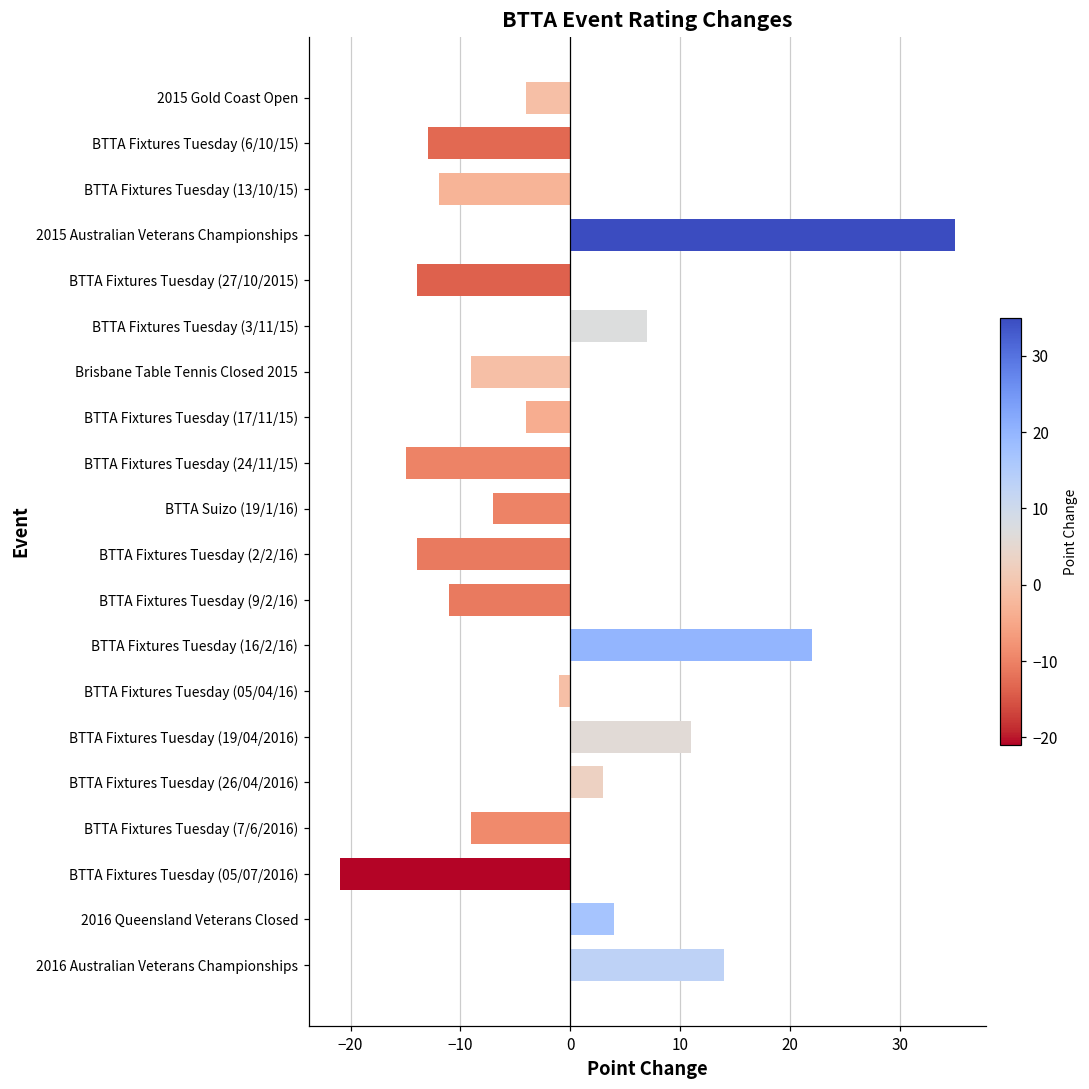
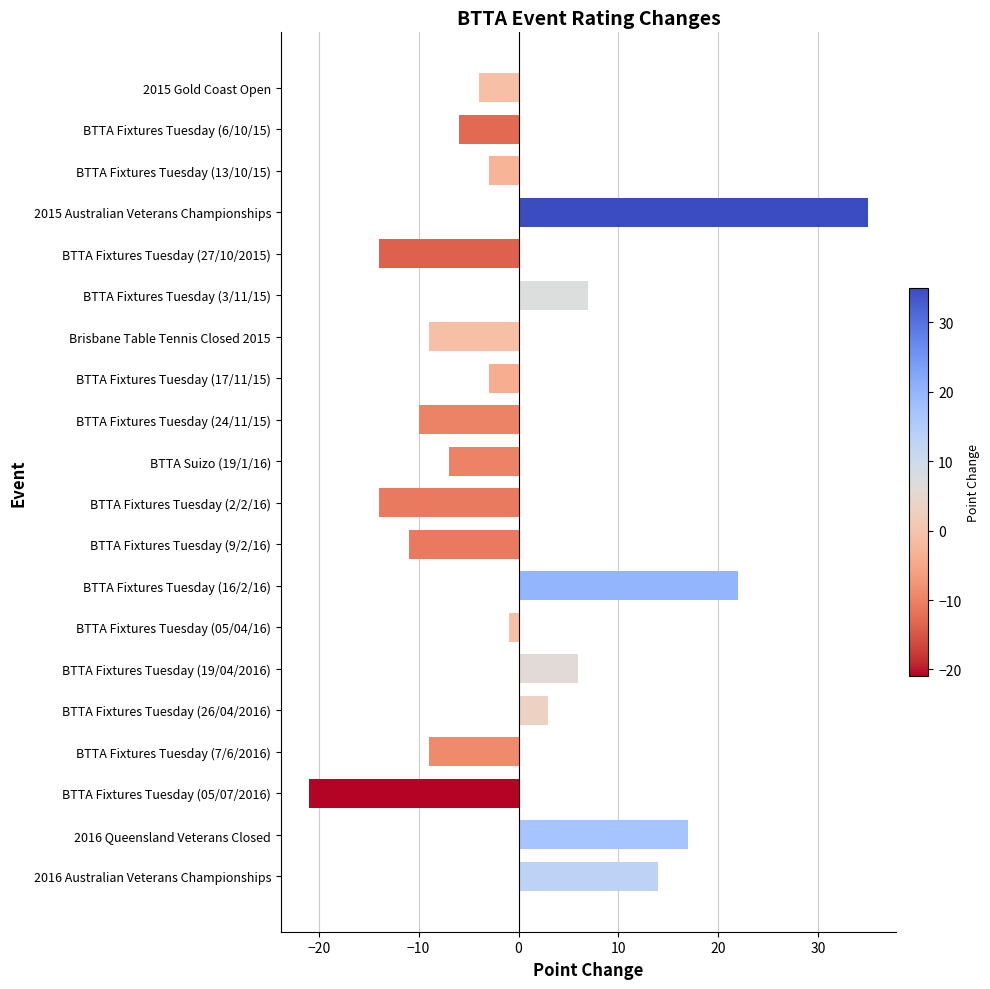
  {
    "2015 Gold Coast Open": -4,
-   "BTTA Fixtures Tuesday (6/10/15)": -13,
-   "BTTA Fixtures Tuesday (13/10/15)": -12,
+   "BTTA Fixtures Tuesday (6/10/15)": -6,
+   "BTTA Fixtures Tuesday (13/10/15)": -3,
    "2015 Australian Veterans Championships": 35,
    "BTTA Fixtures Tuesday (27/10/2015)": -14,
    "BTTA Fixtures Tuesday (3/11/15)": 7,
    "Brisbane Table Tennis Closed 2015": -9,
-   "BTTA Fixtures Tuesday (17/11/15)": -4,
-   "BTTA Fixtures Tuesday (24/11/15)": -15,
+   "BTTA Fixtures Tuesday (17/11/15)": -3,
+   "BTTA Fixtures Tuesday (24/11/15)": -10,
    "BTTA Suizo (19/1/16)": -7,
    "BTTA Fixtures Tuesday (2/2/16)": -14,
    "BTTA Fixtures Tuesday (9/2/16)": -11,
    "BTTA Fixtures Tuesday (16/2/16)": 22,
    "BTTA Fixtures Tuesday (05/04/16)": -1,
-   "BTTA Fixtures Tuesday (19/04/2016)": 11,
+   "BTTA Fixtures Tuesday (19/04/2016)": 6,
    "BTTA Fixtures Tuesday (26/04/2016)": 3,
    "BTTA Fixtures Tuesday (7/6/2016)": -9,
    "BTTA Fixtures Tuesday (05/07/2016)": -21,
-   "2016 Queensland Veterans Closed": 4,
+   "2016 Queensland Veterans Closed": 17,
    "2016 Australian Veterans Championships": 14
  }
